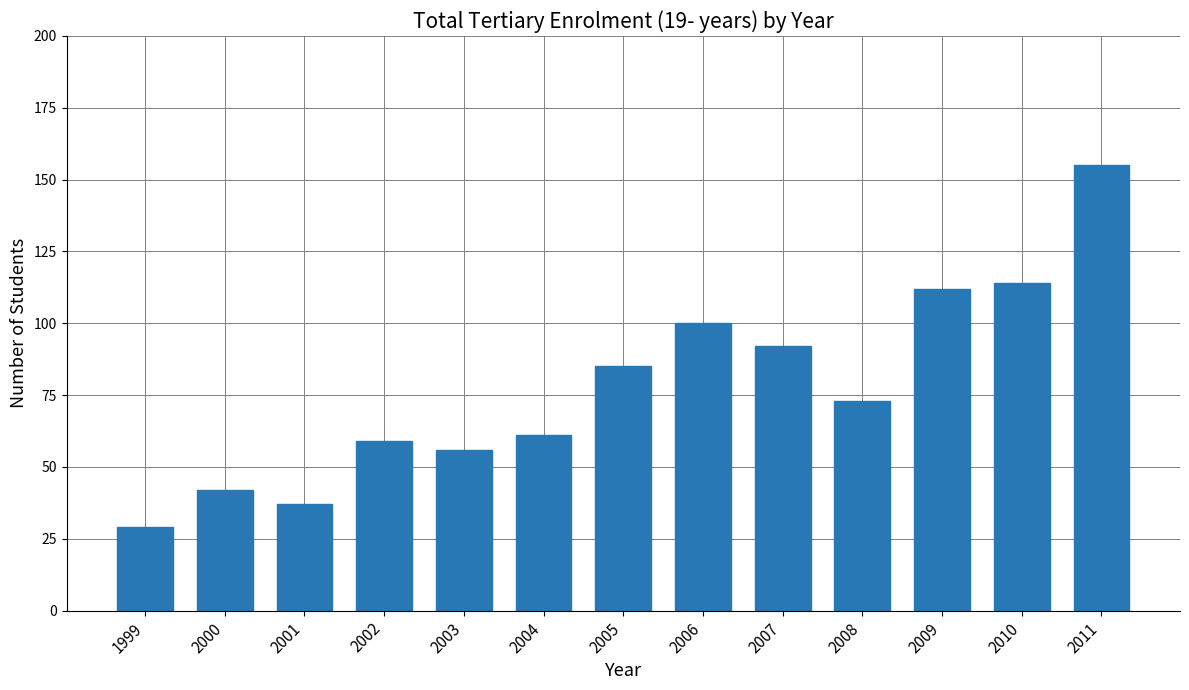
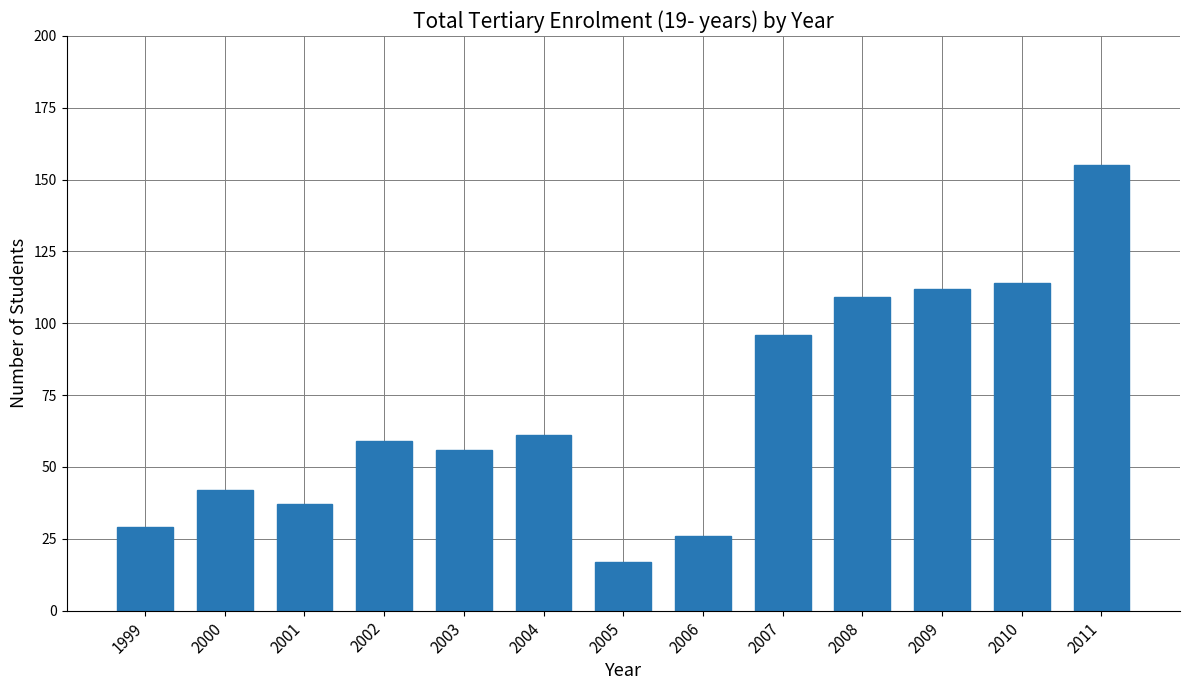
  {
    "1999": 29,
    "2000": 42,
    "2001": 37,
    "2002": 59,
    "2003": 56,
    "2004": 61,
-   "2005": 85,
-   "2006": 100,
-   "2007": 92,
-   "2008": 73,
+   "2005": 17,
+   "2006": 26,
+   "2007": 96,
+   "2008": 109,
    "2009": 112,
    "2010": 114,
    "2011": 155
  }
